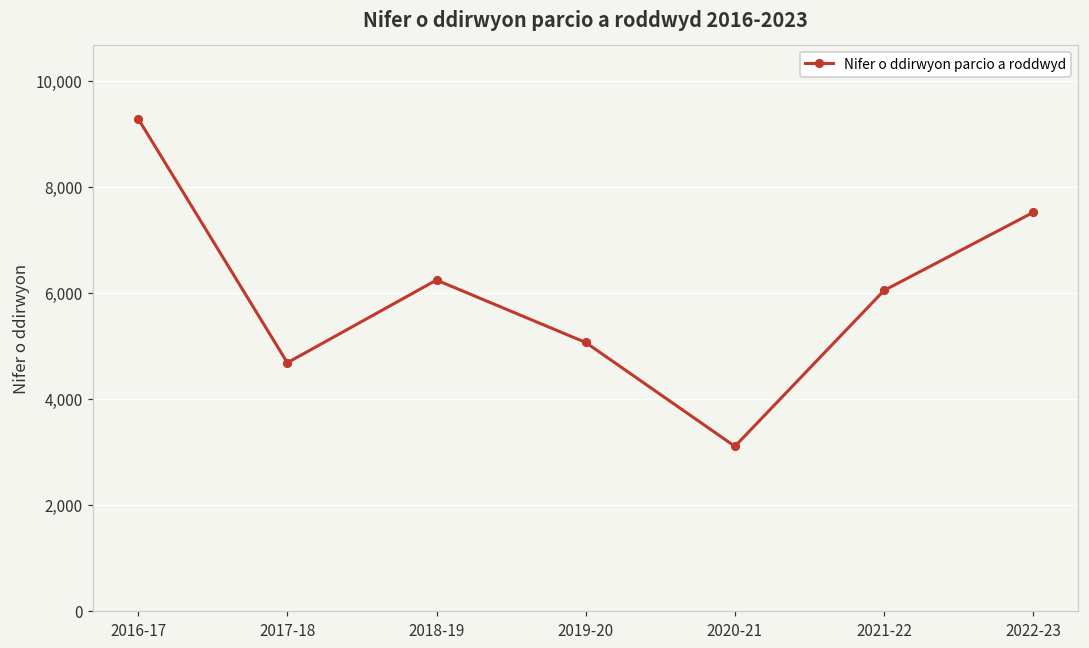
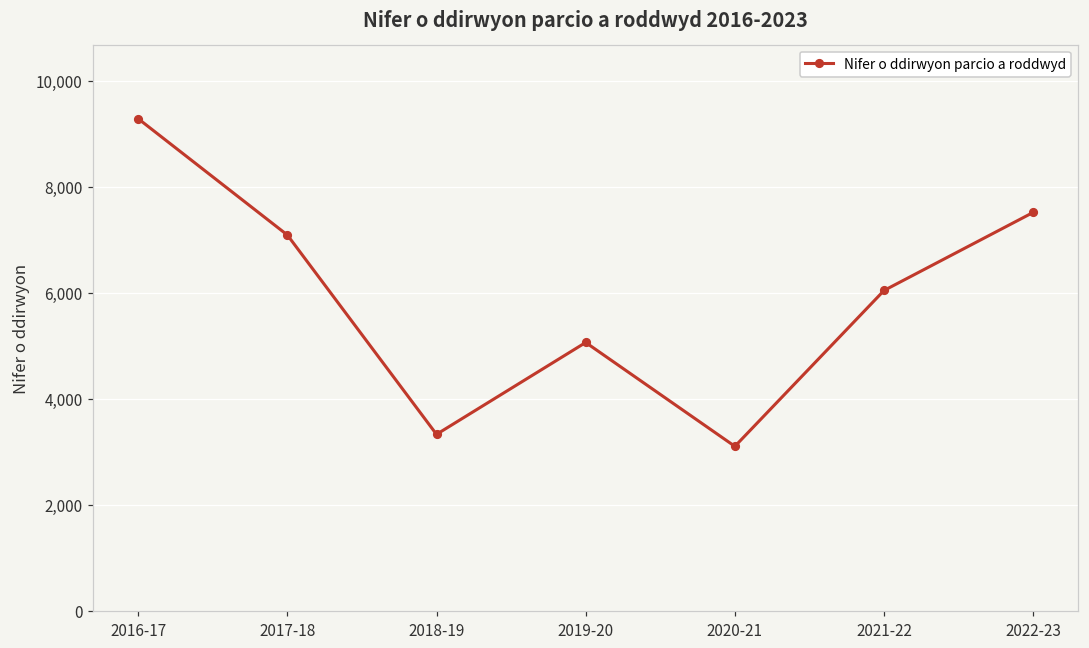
  {
    "2016-17": "9,300",
-   "2017-18": "4,700",
-   "2018-19": "6,200",
+   "2017-18": "7,100",
+   "2018-19": "3,300",
    "2019-20": "5,100",
    "2020-21": "3,100",
    "2021-22": "6,000",
    "2022-23": "7,500"
  }
